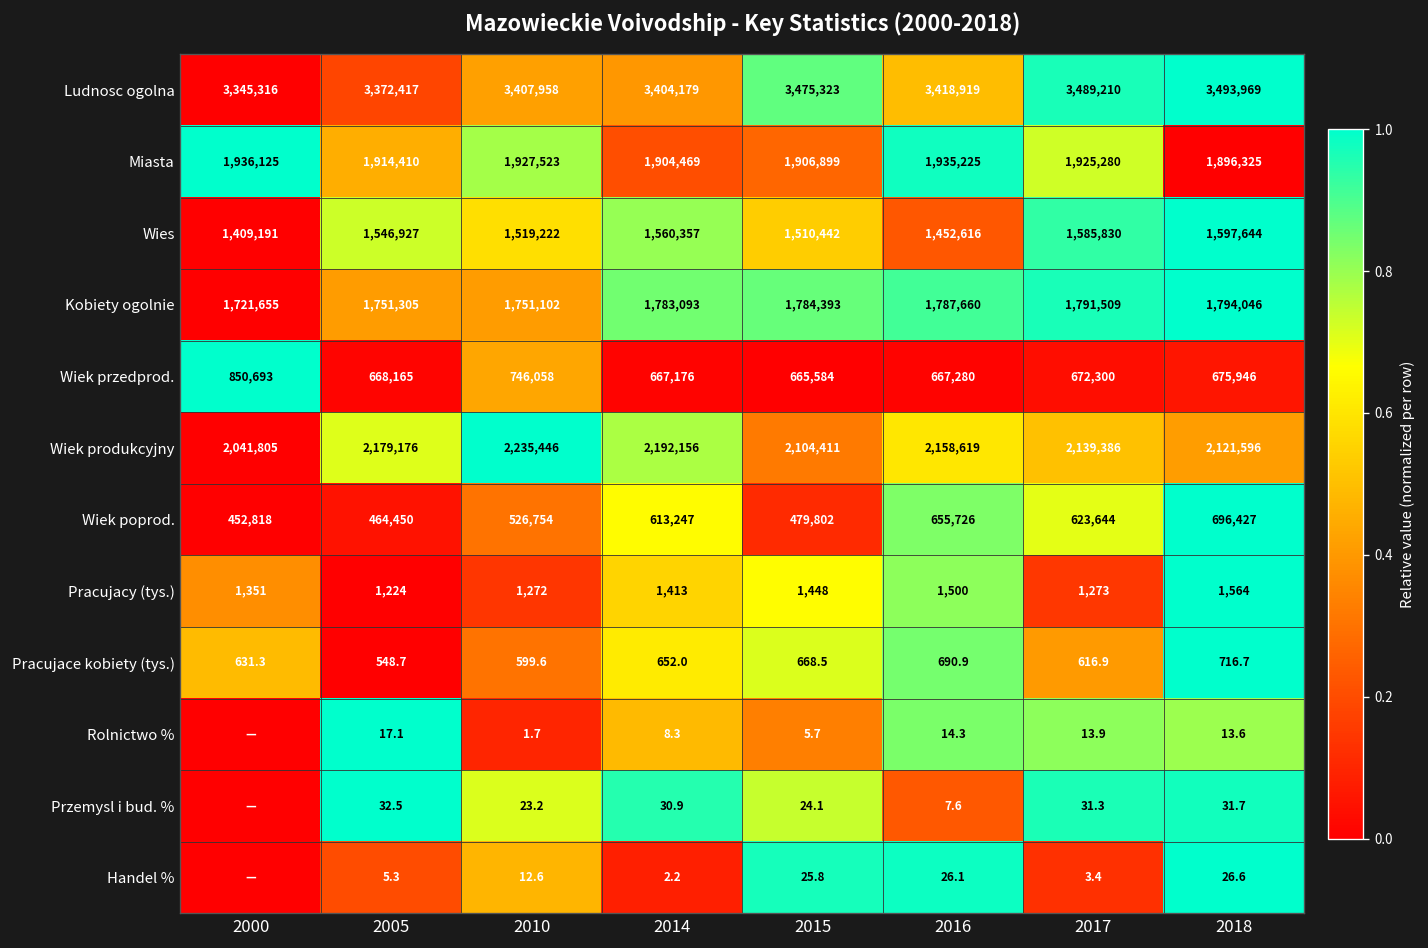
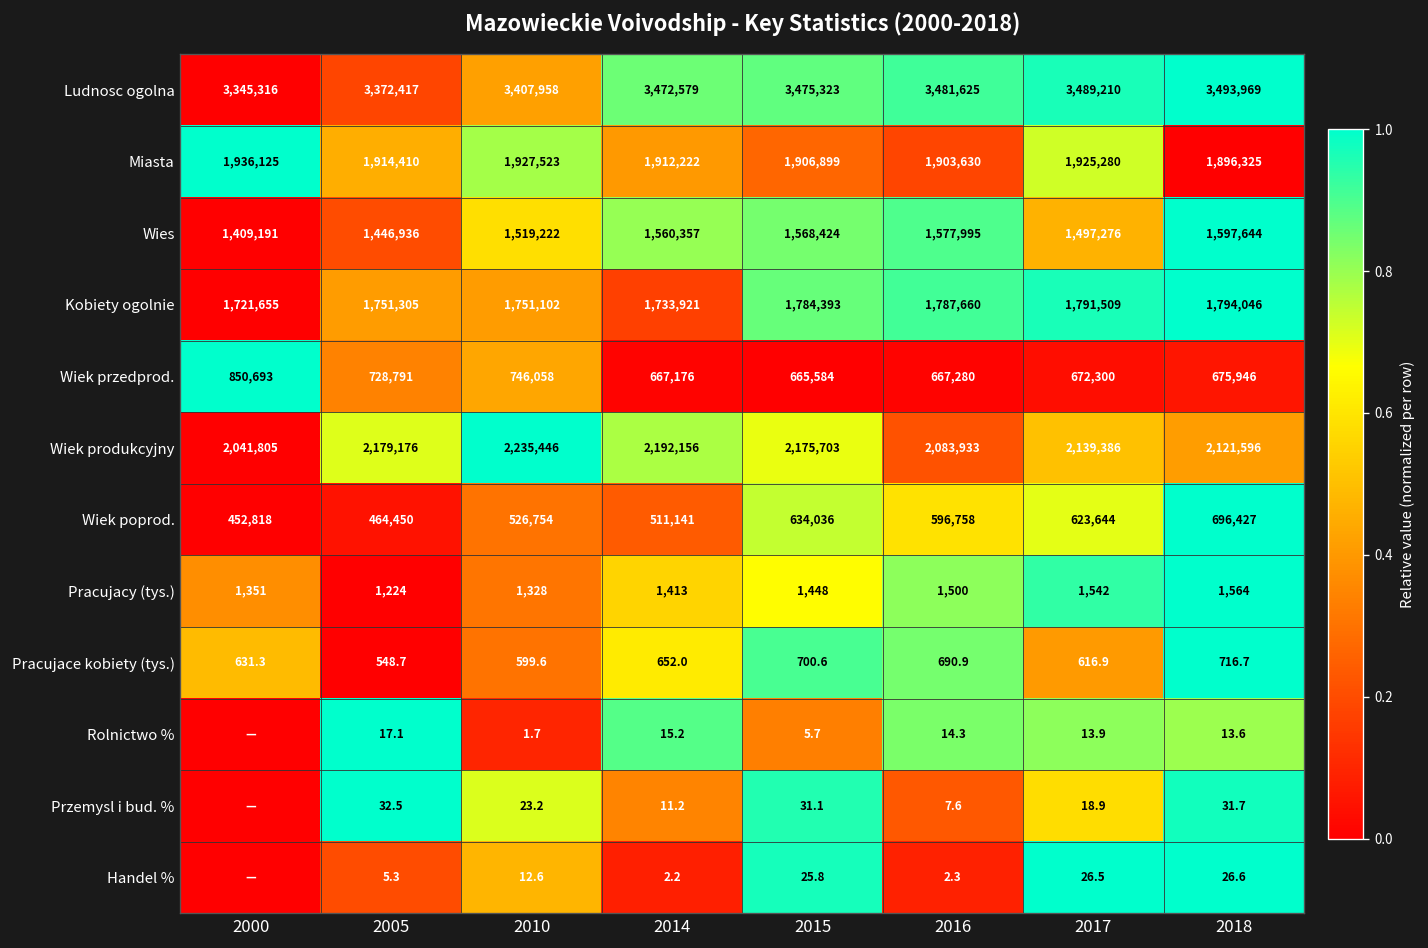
  {
    "Ludnosc ogolna": {
      "2000": "3,345,316",
      "2005": "3,372,417",
      "2010": "3,407,958",
-     "2014": "3,404,179",
+     "2014": "3,472,579",
      "2015": "3,475,323",
-     "2016": "3,418,919",
+     "2016": "3,481,625",
      "2017": "3,489,210",
      "2018": "3,493,969"
    },
    "Miasta": {
      "2000": "1,936,125",
      "2005": "1,914,410",
      "2010": "1,927,523",
-     "2014": "1,904,469",
+     "2014": "1,912,222",
      "2015": "1,906,899",
-     "2016": "1,935,225",
+     "2016": "1,903,630",
      "2017": "1,925,280",
      "2018": "1,896,325"
    },
    "Wies": {
      "2000": "1,409,191",
-     "2005": "1,546,927",
+     "2005": "1,446,936",
      "2010": "1,519,222",
      "2014": "1,560,357",
-     "2015": "1,510,442",
-     "2016": "1,452,616",
-     "2017": "1,585,830",
+     "2015": "1,568,424",
+     "2016": "1,577,995",
+     "2017": "1,497,276",
      "2018": "1,597,644"
    },
    "Kobiety ogolnie": {
      "2000": "1,721,655",
      "2005": "1,751,305",
      "2010": "1,751,102",
-     "2014": "1,783,093",
+     "2014": "1,733,921",
      "2015": "1,784,393",
      "2016": "1,787,660",
      "2017": "1,791,509",
      "2018": "1,794,046"
    },
    "Wiek przedprod.": {
      "2000": "850,693",
-     "2005": "668,165",
+     "2005": "728,791",
      "2010": "746,058",
      "2014": "667,176",
      "2015": "665,584",
      "2016": "667,280",
      "2017": "672,300",
      "2018": "675,946"
    },
    "Wiek produkcyjny": {
      "2000": "2,041,805",
      "2005": "2,179,176",
      "2010": "2,235,446",
      "2014": "2,192,156",
-     "2015": "2,104,411",
-     "2016": "2,158,619",
+     "2015": "2,175,703",
+     "2016": "2,083,933",
      "2017": "2,139,386",
      "2018": "2,121,596"
    },
    "Wiek poprod.": {
      "2000": "452,818",
      "2005": "464,450",
      "2010": "526,754",
-     "2014": "613,247",
-     "2015": "479,802",
-     "2016": "655,726",
+     "2014": "511,141",
+     "2015": "634,036",
+     "2016": "596,758",
      "2017": "623,644",
      "2018": "696,427"
    },
    "Pracujacy (tys.)": {
      "2000": "1,351",
      "2005": "1,224",
-     "2010": "1,272",
+     "2010": "1,328",
      "2014": "1,413",
      "2015": "1,448",
      "2016": "1,500",
-     "2017": "1,273",
+     "2017": "1,542",
      "2018": "1,564"
    },
    "Pracujace kobiety (tys.)": {
      "2000": "631.3",
      "2005": "548.7",
      "2010": "599.6",
      "2014": "652.0",
-     "2015": "668.5",
+     "2015": "700.6",
      "2016": "690.9",
      "2017": "616.9",
      "2018": "716.7"
    },
    "Rolnictwo %": {
      "2005": "17.1",
      "2010": "1.7",
-     "2014": "8.3",
+     "2014": "15.2",
      "2015": "5.7",
      "2016": "14.3",
      "2017": "13.9",
      "2018": "13.6"
    },
    "Przemysl i bud. %": {
      "2005": "32.5",
      "2010": "23.2",
-     "2014": "30.9",
-     "2015": "24.1",
+     "2014": "11.2",
+     "2015": "31.1",
      "2016": "7.6",
-     "2017": "31.3",
+     "2017": "18.9",
      "2018": "31.7"
    },
    "Handel %": {
      "2005": "5.3",
      "2010": "12.6",
      "2014": "2.2",
      "2015": "25.8",
-     "2016": "26.1",
-     "2017": "3.4",
+     "2016": "2.3",
+     "2017": "26.5",
      "2018": "26.6"
    }
  }
